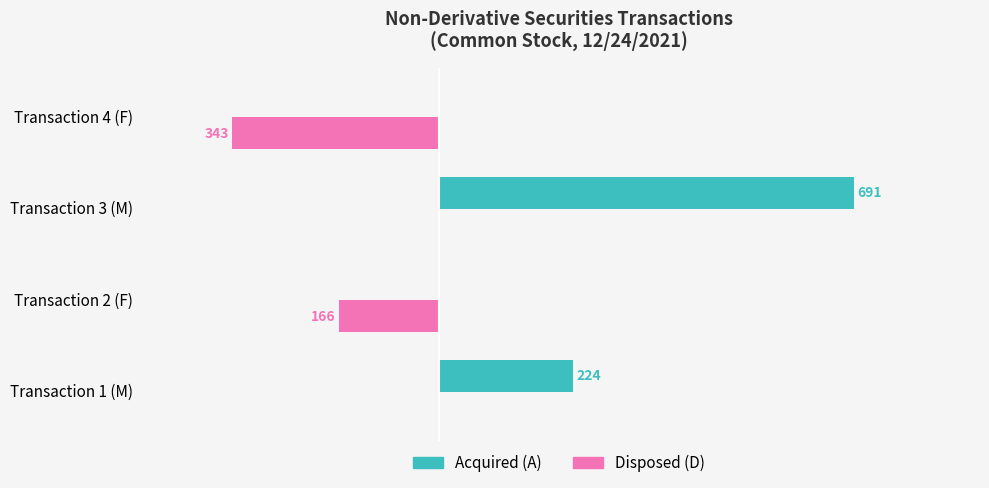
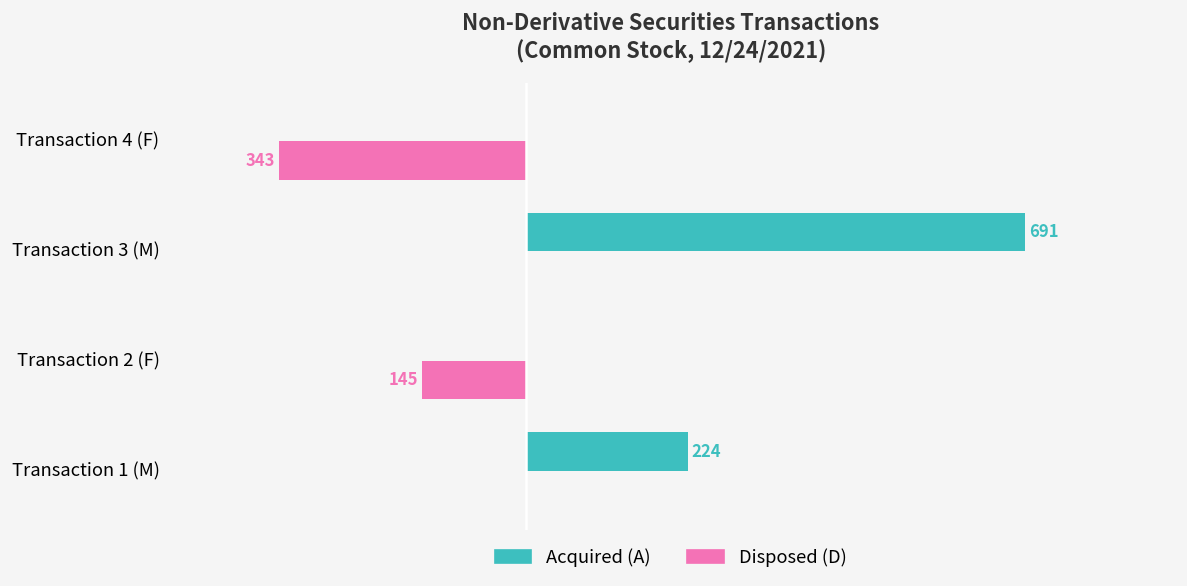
  {
    "Acquired (A)": {
      "Transaction 3 (M)": 691,
      "Transaction 1 (M)": 224
    },
    "Disposed (D)": {
-     "Transaction 2 (F)": 166
+     "Transaction 2 (F)": 145
    }
  }
